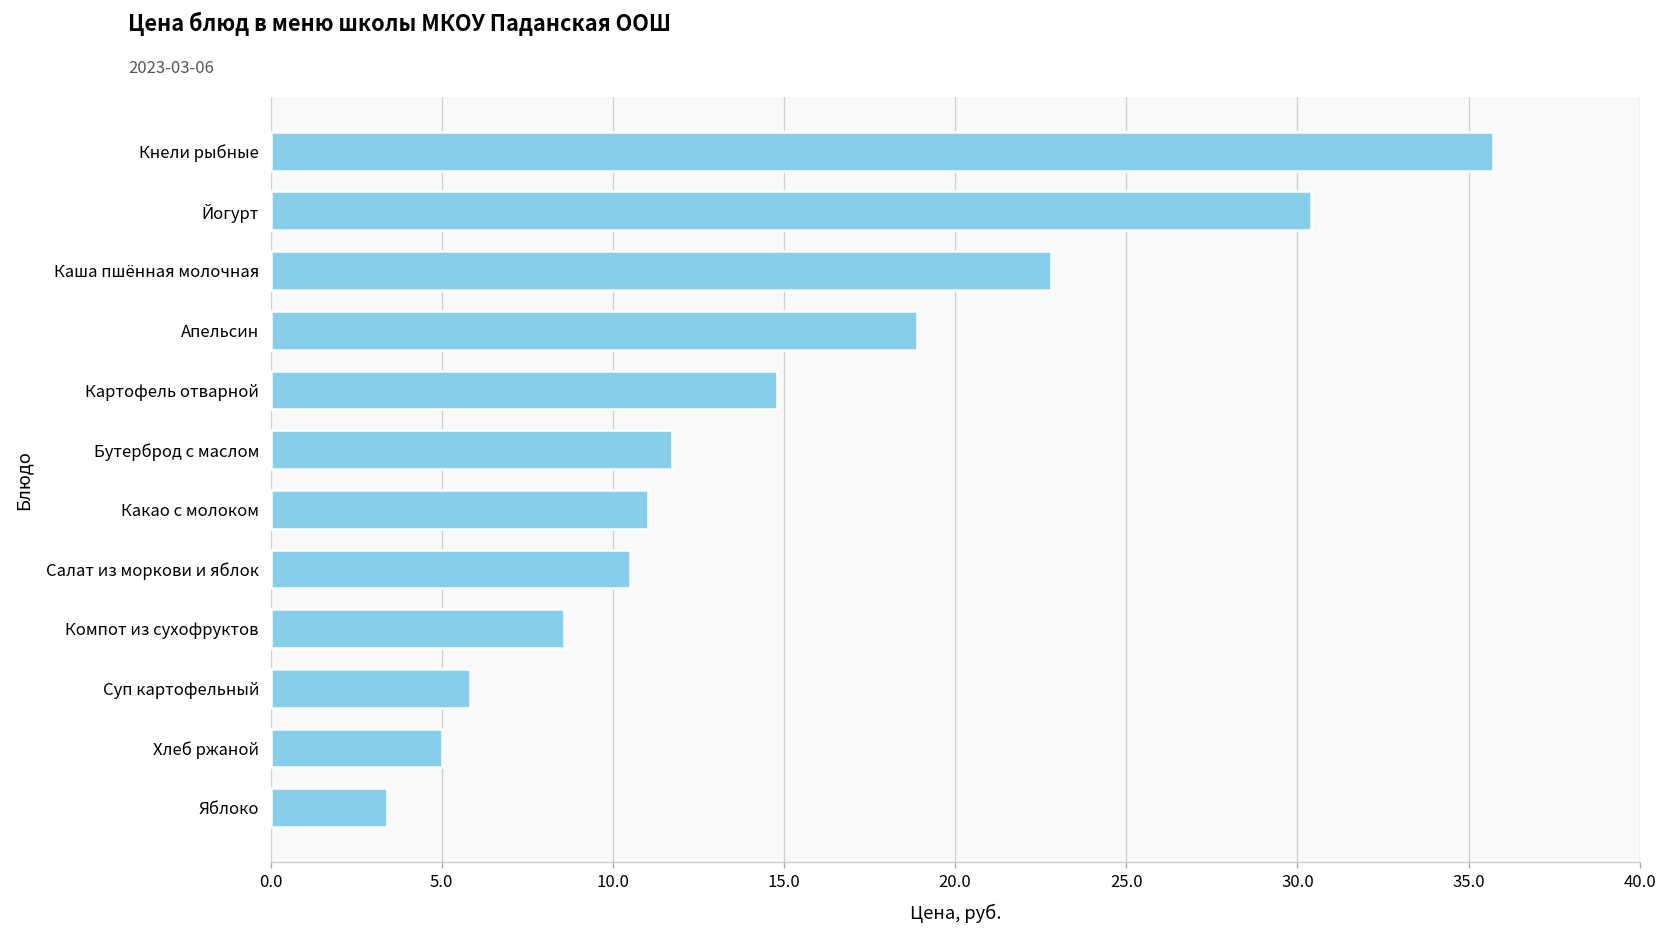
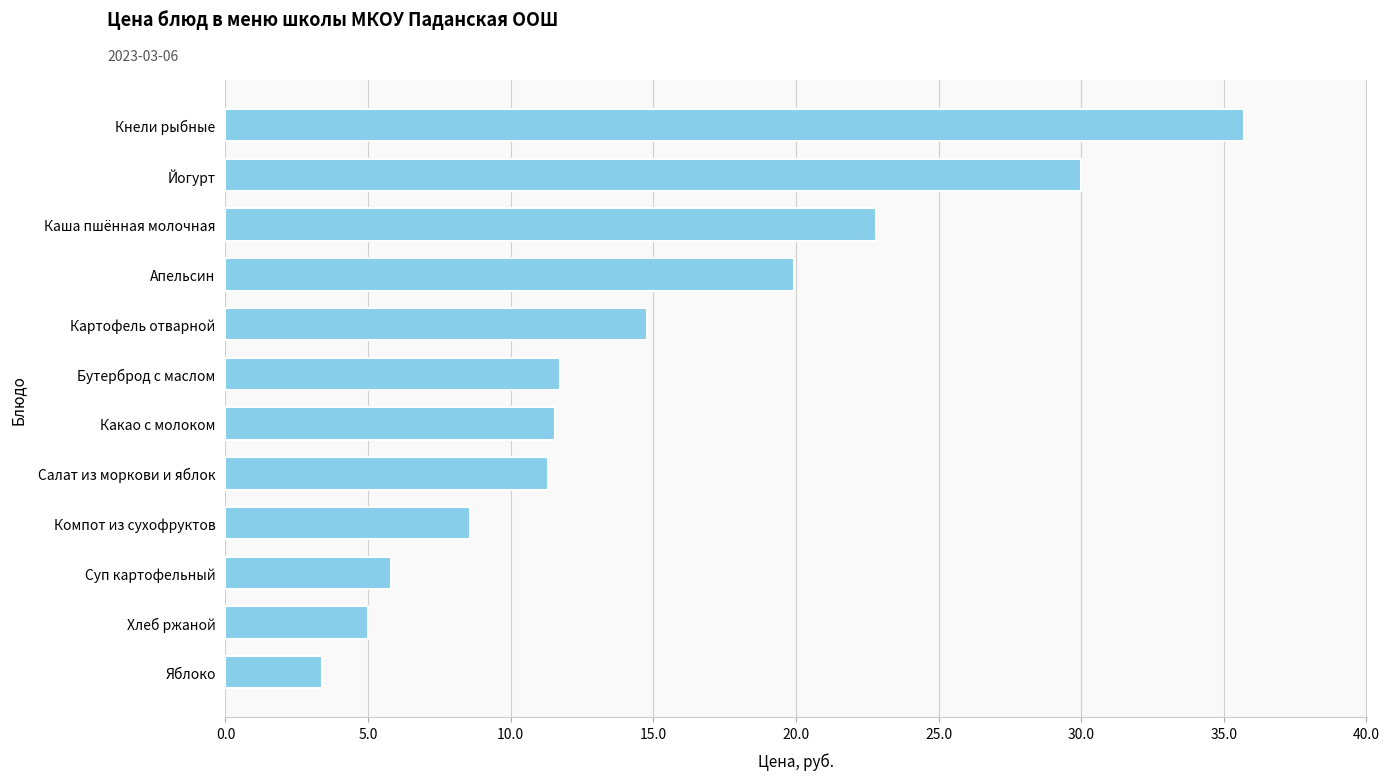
  {
    "Кнели рыбные": 35.7,
-   "Йогурт": 30.4,
+   "Йогурт": 30.0,
    "Каша пшённая молочная": 22.8,
-   "Апельсин": 18.9,
+   "Апельсин": 19.9,
    "Картофель отварной": 14.8,
    "Бутерброд с маслом": 11.7,
-   "Какао с молоком": 11.0,
-   "Салат из моркови и яблок": 10.5,
+   "Какао с молоком": 11.6,
+   "Салат из моркови и яблок": 11.3,
    "Компот из сухофруктов": 8.6,
    "Суп картофельный": 5.8,
    "Хлеб ржаной": 5.0,
    "Яблоко": 3.4
  }
